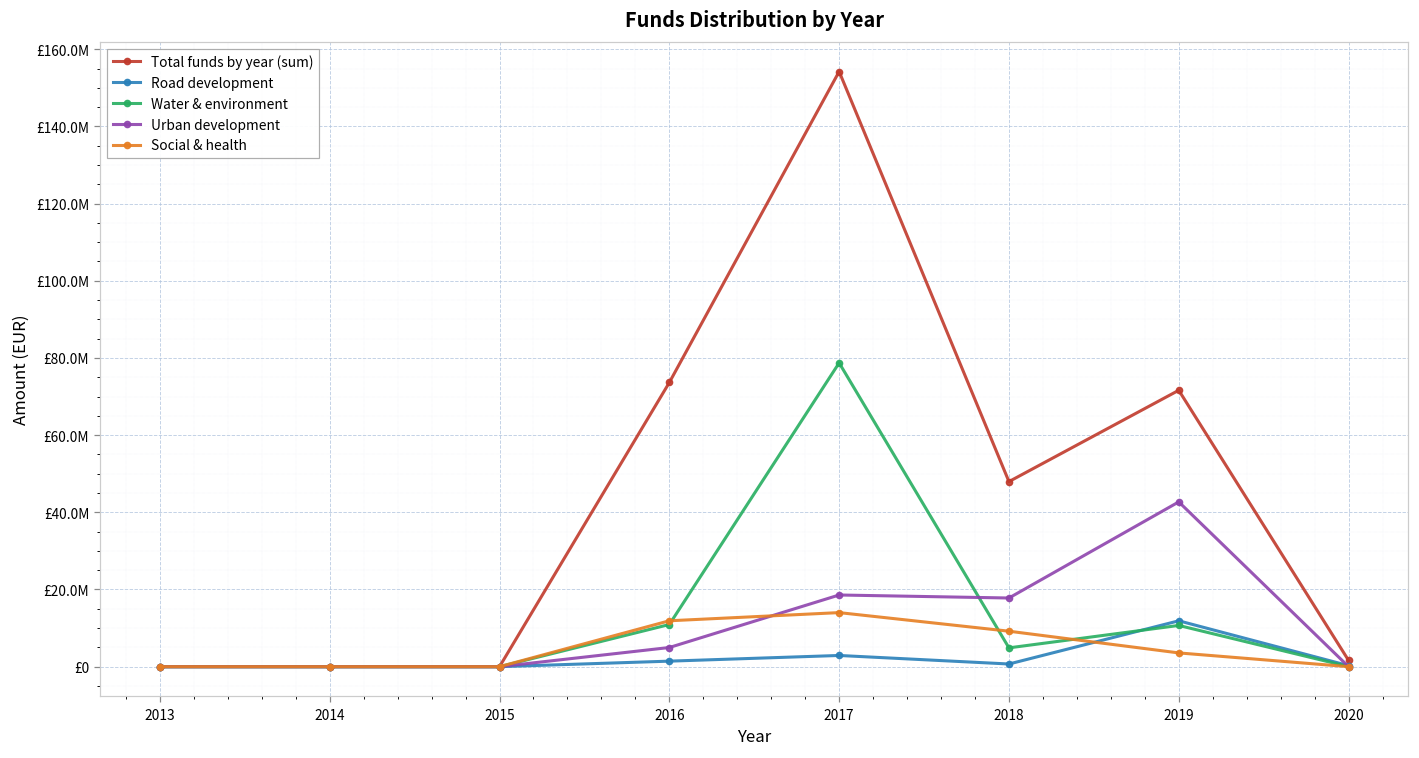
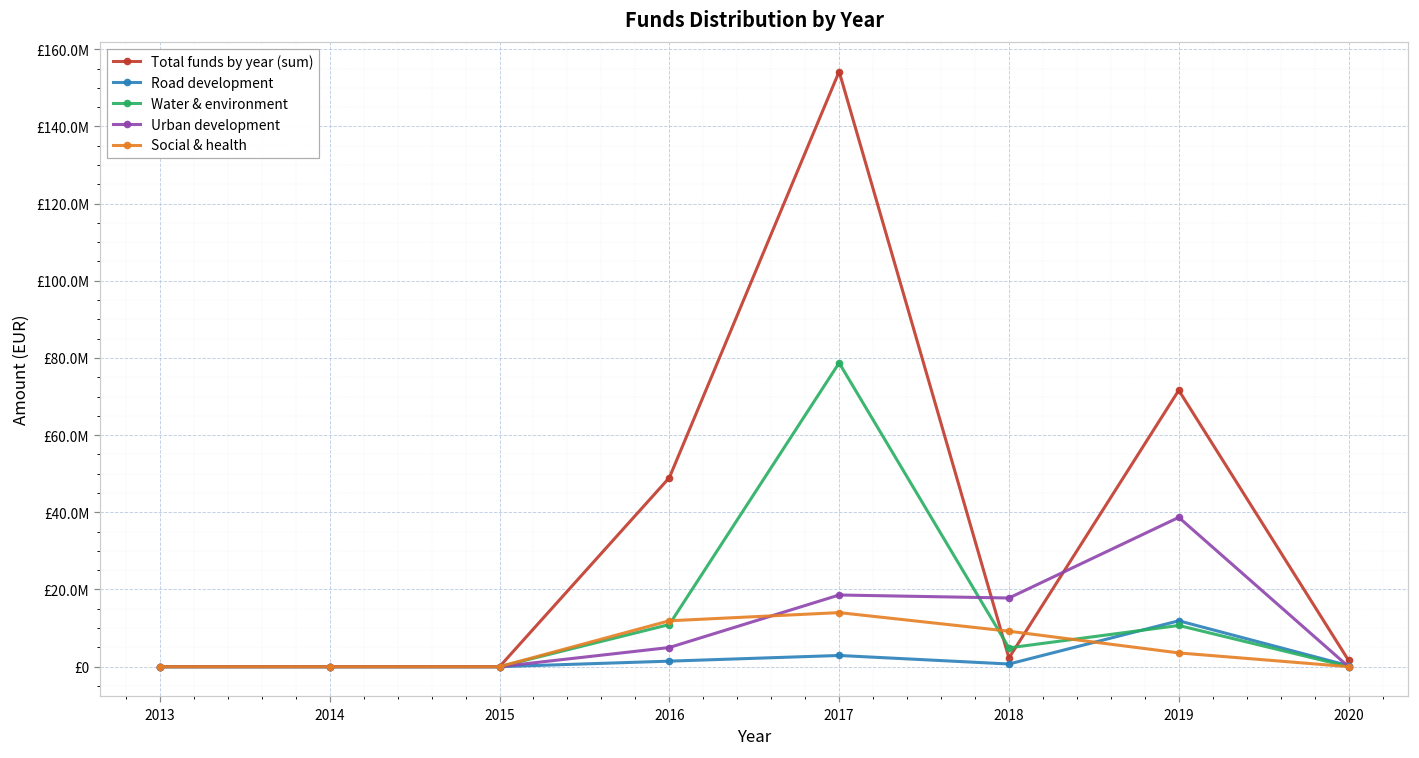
  {
    "Total funds by year (sum)": {
-     "2016": "£74000000",
+     "2016": "£49000000",
      "2017": "£154000000",
-     "2018": "£48000000",
+     "2018": "£2000000",
      "2019": "£72000000",
      "2020": "£2000000"
    },
    "Road development": {
      "2016": "£1000000",
      "2017": "£3000000",
      "2018": "£1000000",
      "2019": "£12000000"
    },
    "Water & environment": {
      "2016": "£11000000",
      "2017": "£79000000",
      "2018": "£5000000",
      "2019": "£11000000"
    },
    "Urban development": {
      "2016": "£5000000",
      "2017": "£19000000",
      "2018": "£18000000",
-     "2019": "£43000000"
+     "2019": "£39000000"
    },
    "Social & health": {
      "2016": "£12000000",
      "2017": "£14000000",
      "2018": "£9000000",
      "2019": "£4000000"
    }
  }
